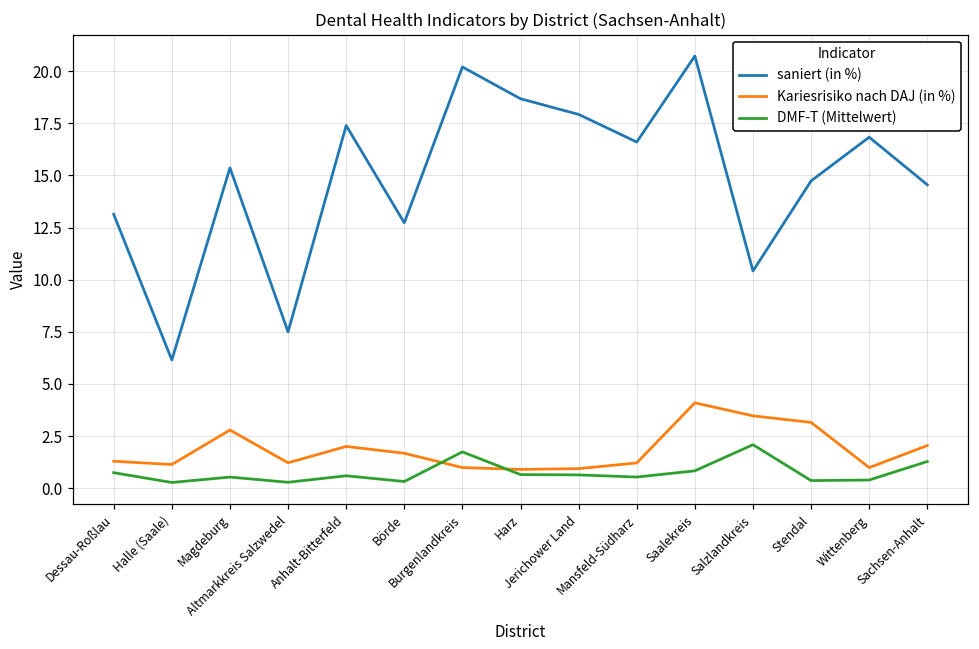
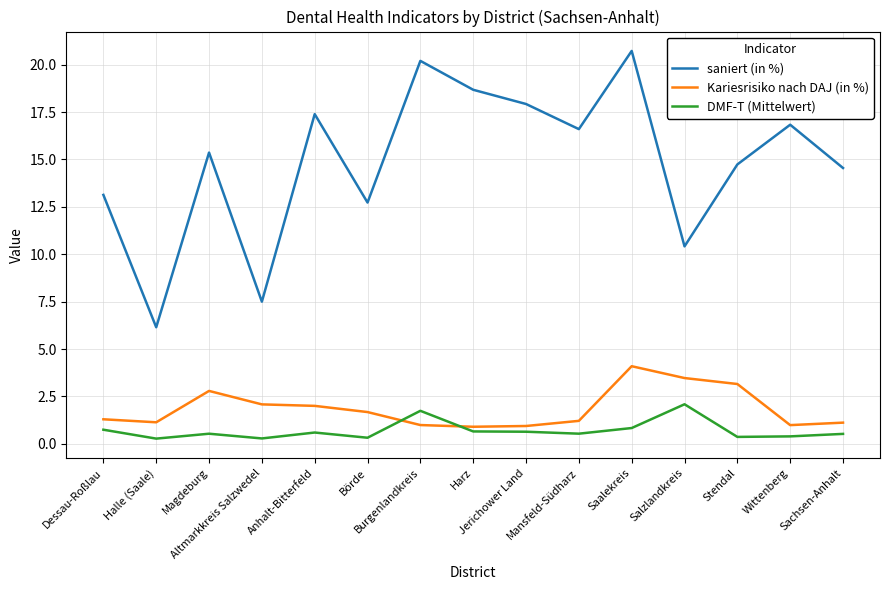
  {
    "saniert (in %)": {
      "Dessau-Roßlau": 13.1,
      "Halle (Saale)": 6.2,
      "Magdeburg": 15.4,
      "Altmarkkreis Salzwedel": 7.5,
      "Anhalt-Bitterfeld": 17.4,
      "Börde": 12.7,
      "Burgenlandkreis": 20.2,
      "Harz": 18.7,
      "Jerichower Land": 17.9,
      "Mansfeld-Südharz": 16.6,
      "Saalekreis": 20.7,
      "Salzlandkreis": 10.4,
      "Stendal": 14.7,
      "Wittenberg": 16.8,
      "Sachsen-Anhalt": 14.5
    },
    "Kariesrisiko nach DAJ (in %)": {
      "Dessau-Roßlau": 1.3,
      "Halle (Saale)": 1.1,
      "Magdeburg": 2.8,
-     "Altmarkkreis Salzwedel": 1.2,
+     "Altmarkkreis Salzwedel": 2.1,
      "Anhalt-Bitterfeld": 2.0,
      "Börde": 1.7,
      "Burgenlandkreis": 1.0,
      "Harz": 0.9,
      "Jerichower Land": 0.9,
      "Mansfeld-Südharz": 1.2,
      "Saalekreis": 4.1,
      "Salzlandkreis": 3.5,
      "Stendal": 3.2,
      "Wittenberg": 1.0,
-     "Sachsen-Anhalt": 2.0
+     "Sachsen-Anhalt": 1.1
    },
    "DMF-T (Mittelwert)": {
      "Dessau-Roßlau": 0.7,
      "Halle (Saale)": 0.3,
      "Magdeburg": 0.5,
      "Altmarkkreis Salzwedel": 0.3,
      "Anhalt-Bitterfeld": 0.6,
      "Börde": 0.3,
      "Burgenlandkreis": 1.7,
      "Harz": 0.7,
      "Jerichower Land": 0.6,
      "Mansfeld-Südharz": 0.5,
      "Saalekreis": 0.8,
      "Salzlandkreis": 2.1,
      "Stendal": 0.4,
      "Wittenberg": 0.4,
-     "Sachsen-Anhalt": 1.3
+     "Sachsen-Anhalt": 0.5
    }
  }
